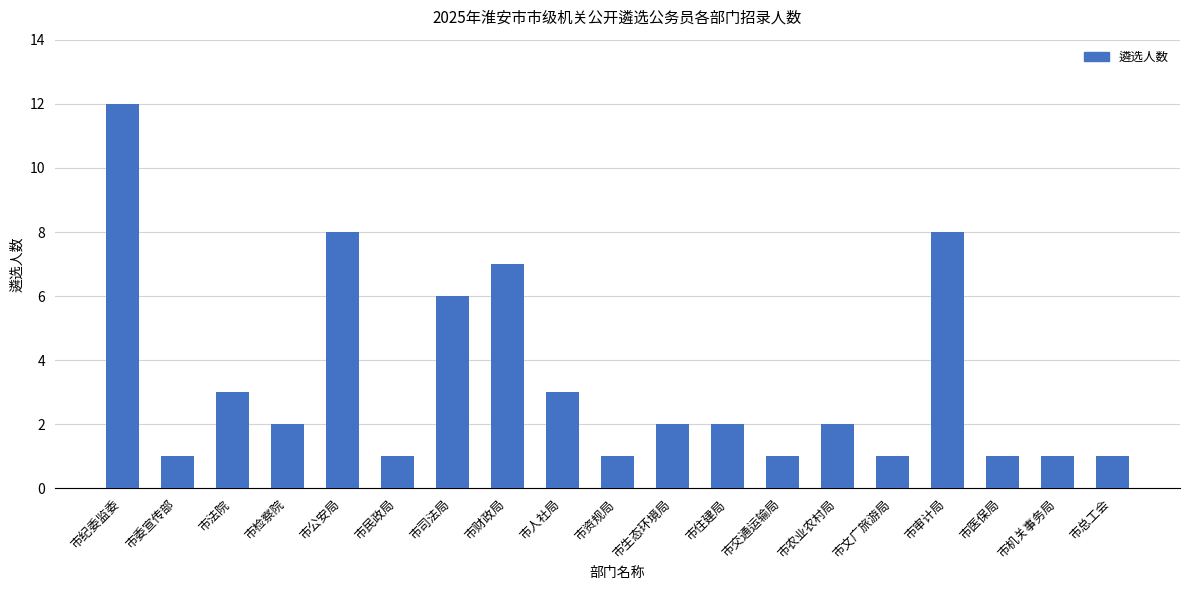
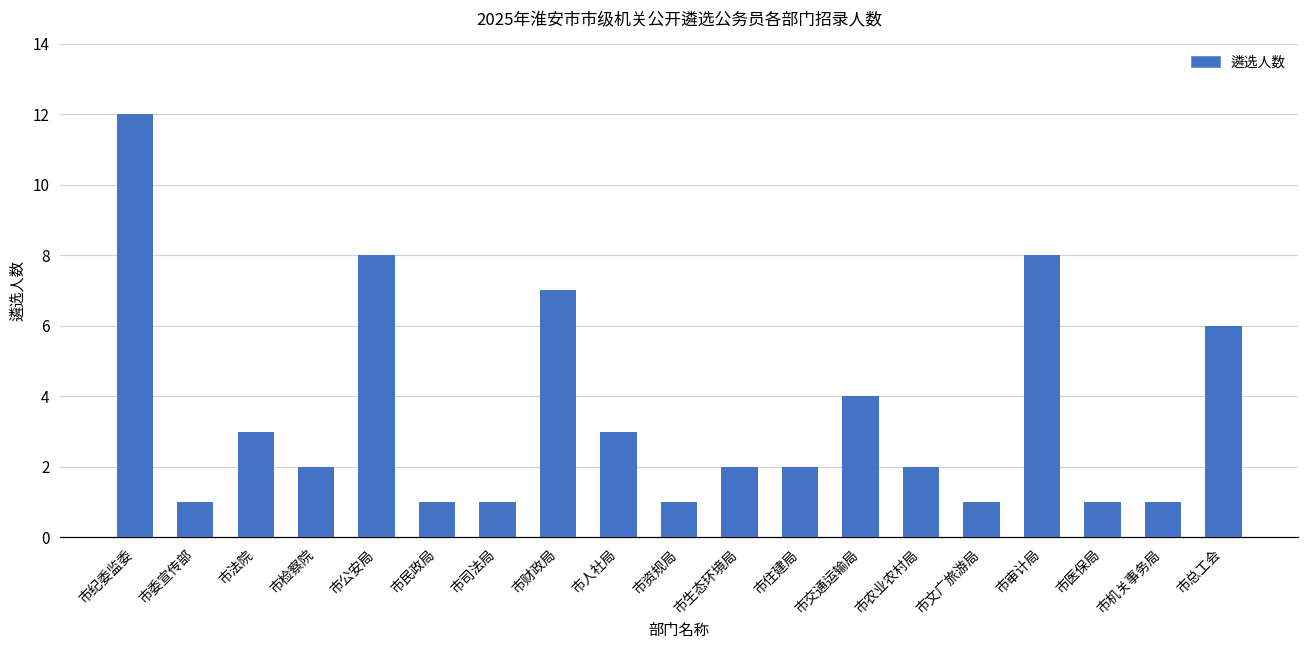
  {
    "市纪委监委": 12,
    "市委宣传部": 1,
    "市法院": 3,
    "市检察院": 2,
    "市公安局": 8,
    "市民政局": 1,
-   "市司法局": 6,
+   "市司法局": 1,
    "市财政局": 7,
    "市人社局": 3,
    "市资规局": 1,
    "市生态环境局": 2,
    "市住建局": 2,
-   "市交通运输局": 1,
+   "市交通运输局": 4,
    "市农业农村局": 2,
    "市文广旅游局": 1,
    "市审计局": 8,
    "市医保局": 1,
    "市机关事务局": 1,
-   "市总工会": 1
+   "市总工会": 6
  }
